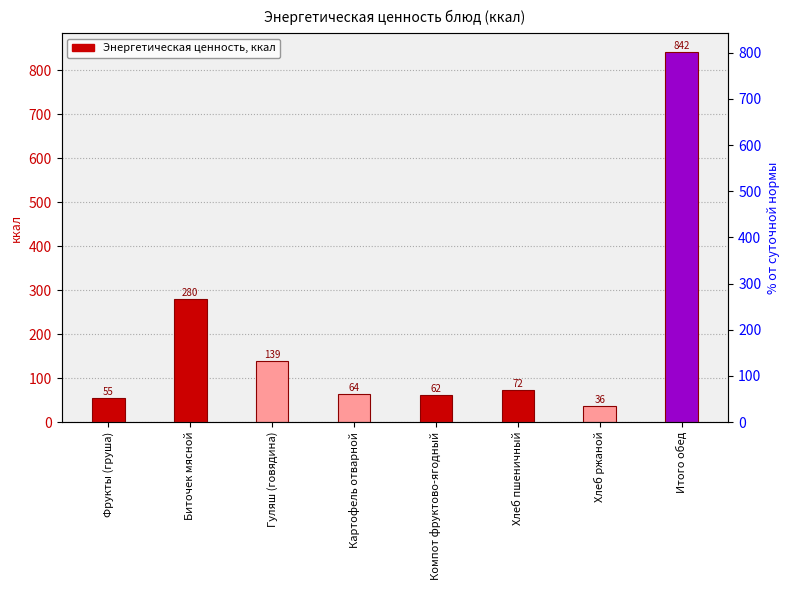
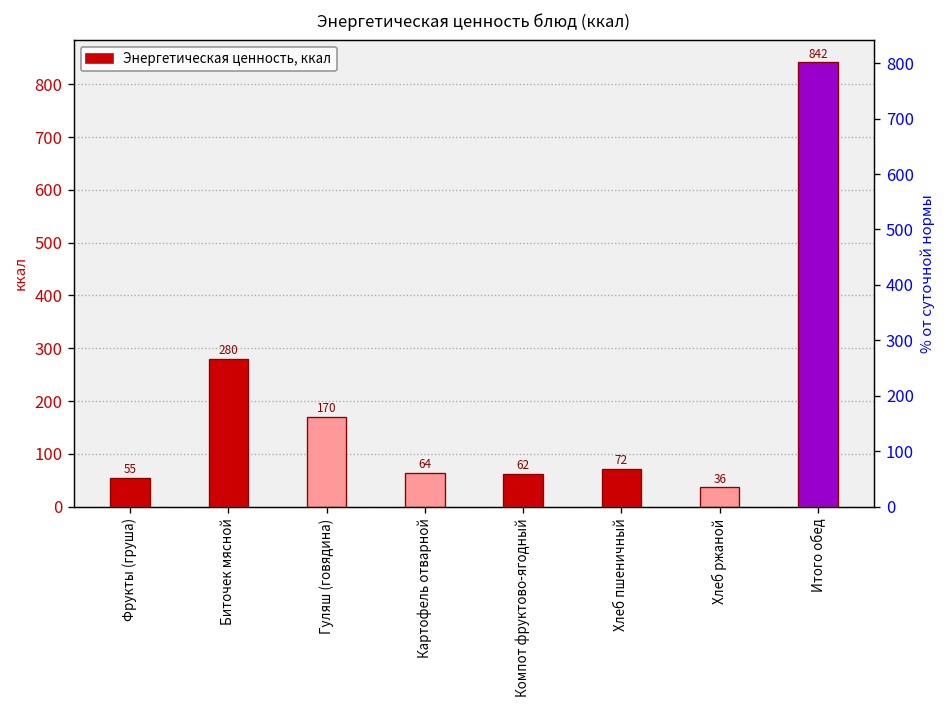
  {
    "Фрукты (груша)": 55,
    "Биточек мясной": 280,
-   "Гуляш (говядина)": 139,
+   "Гуляш (говядина)": 170,
    "Картофель отварной": 64,
    "Компот фруктово-ягодный": 62,
    "Хлеб пшеничный": 72,
    "Хлеб ржаной": 36,
    "Итого обед": 842
  }
